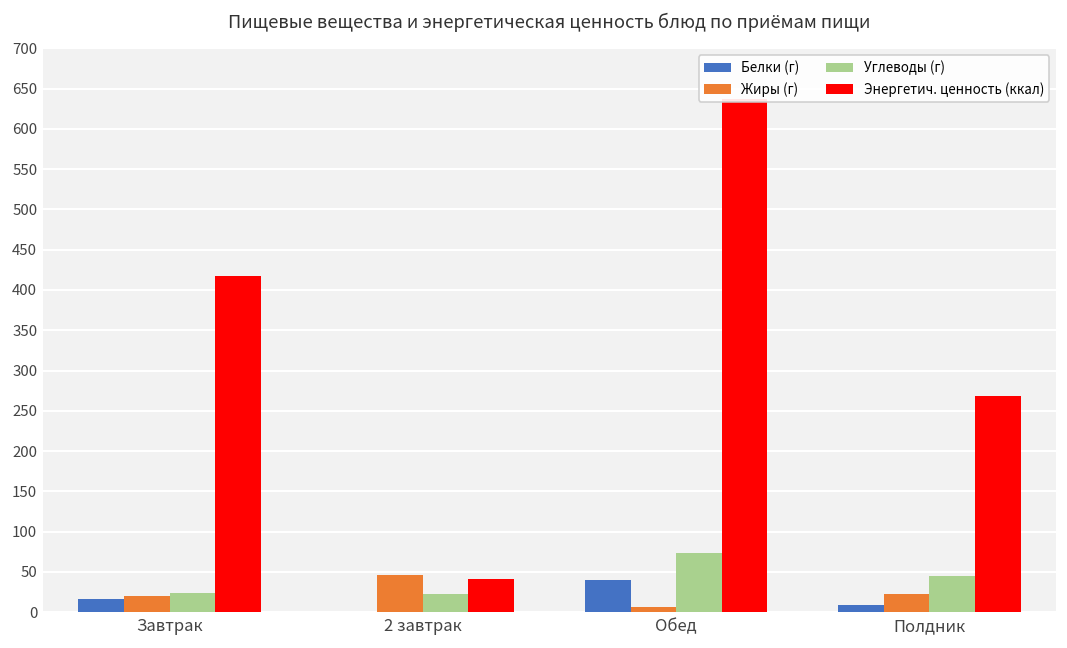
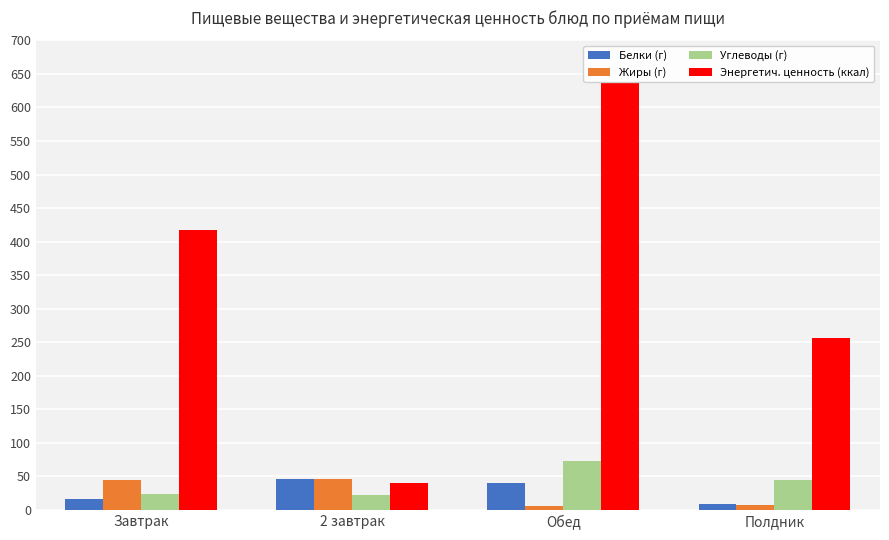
  {
    "Белки (г)": {
      "Завтрак": 20,
-     "2 завтрак": 0,
+     "2 завтрак": 50,
      "Обед": 40,
      "Полдник": 10
    },
    "Жиры (г)": {
-     "Завтрак": 20,
+     "Завтрак": 40,
      "2 завтрак": 50,
      "Обед": 10,
-     "Полдник": 20
+     "Полдник": 10
    },
    "Углеводы (г)": {
      "Завтрак": 20,
      "2 завтрак": 20,
      "Обед": 70,
      "Полдник": 40
    },
    "Энергетич. ценность (ккал)": {
      "Завтрак": 420,
      "2 завтрак": 40,
      "Обед": 640,
-     "Полдник": 270
+     "Полдник": 260
    }
  }
